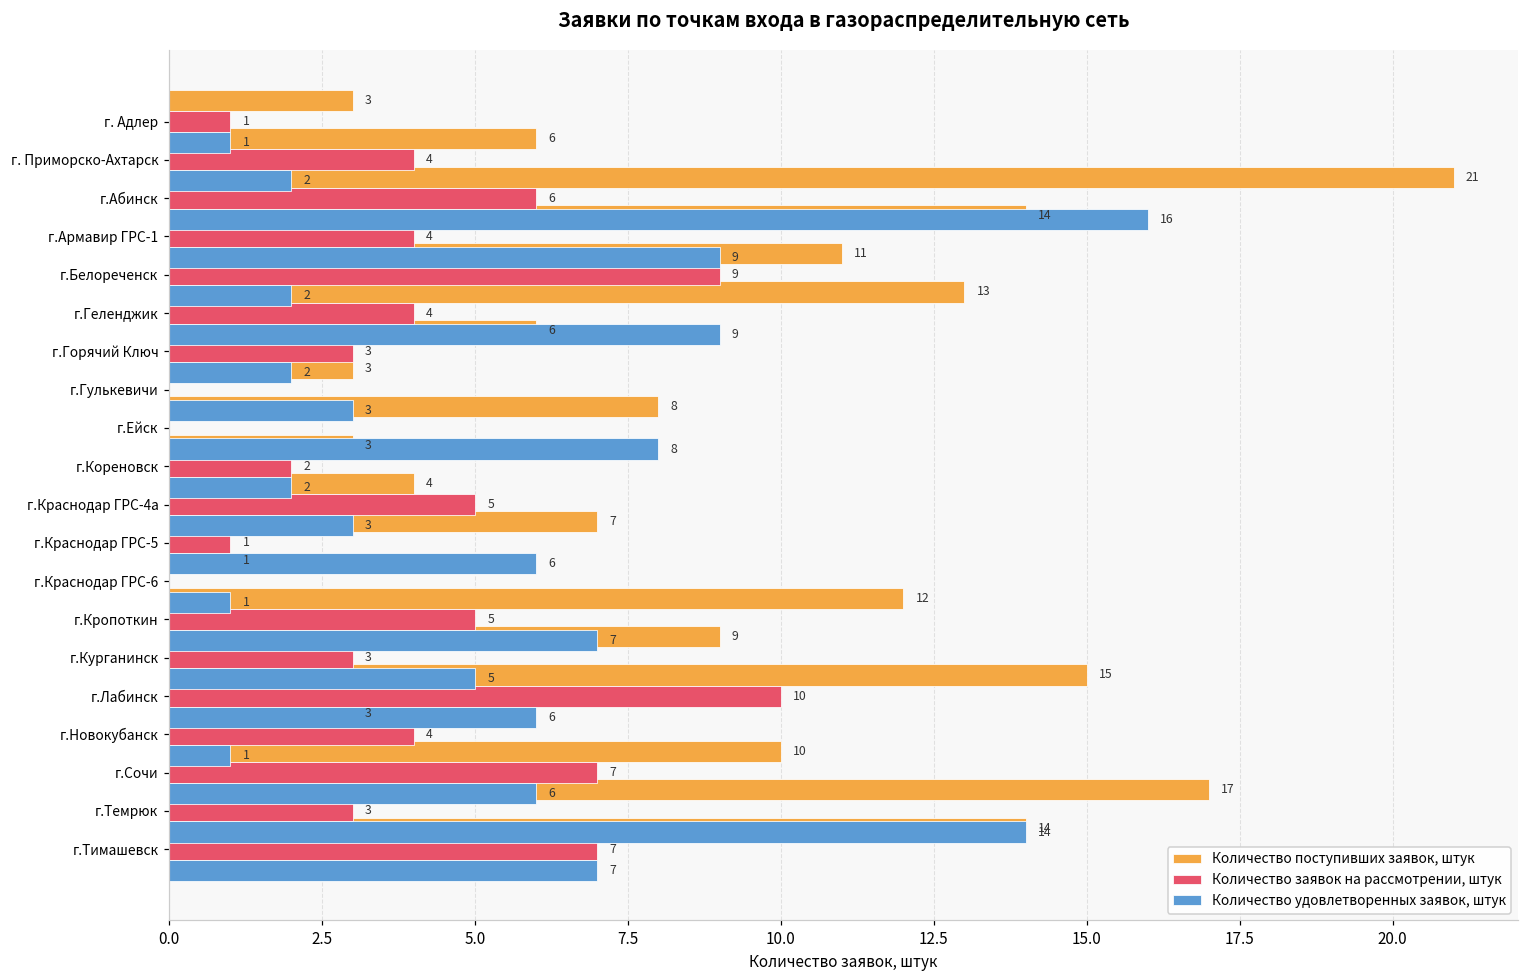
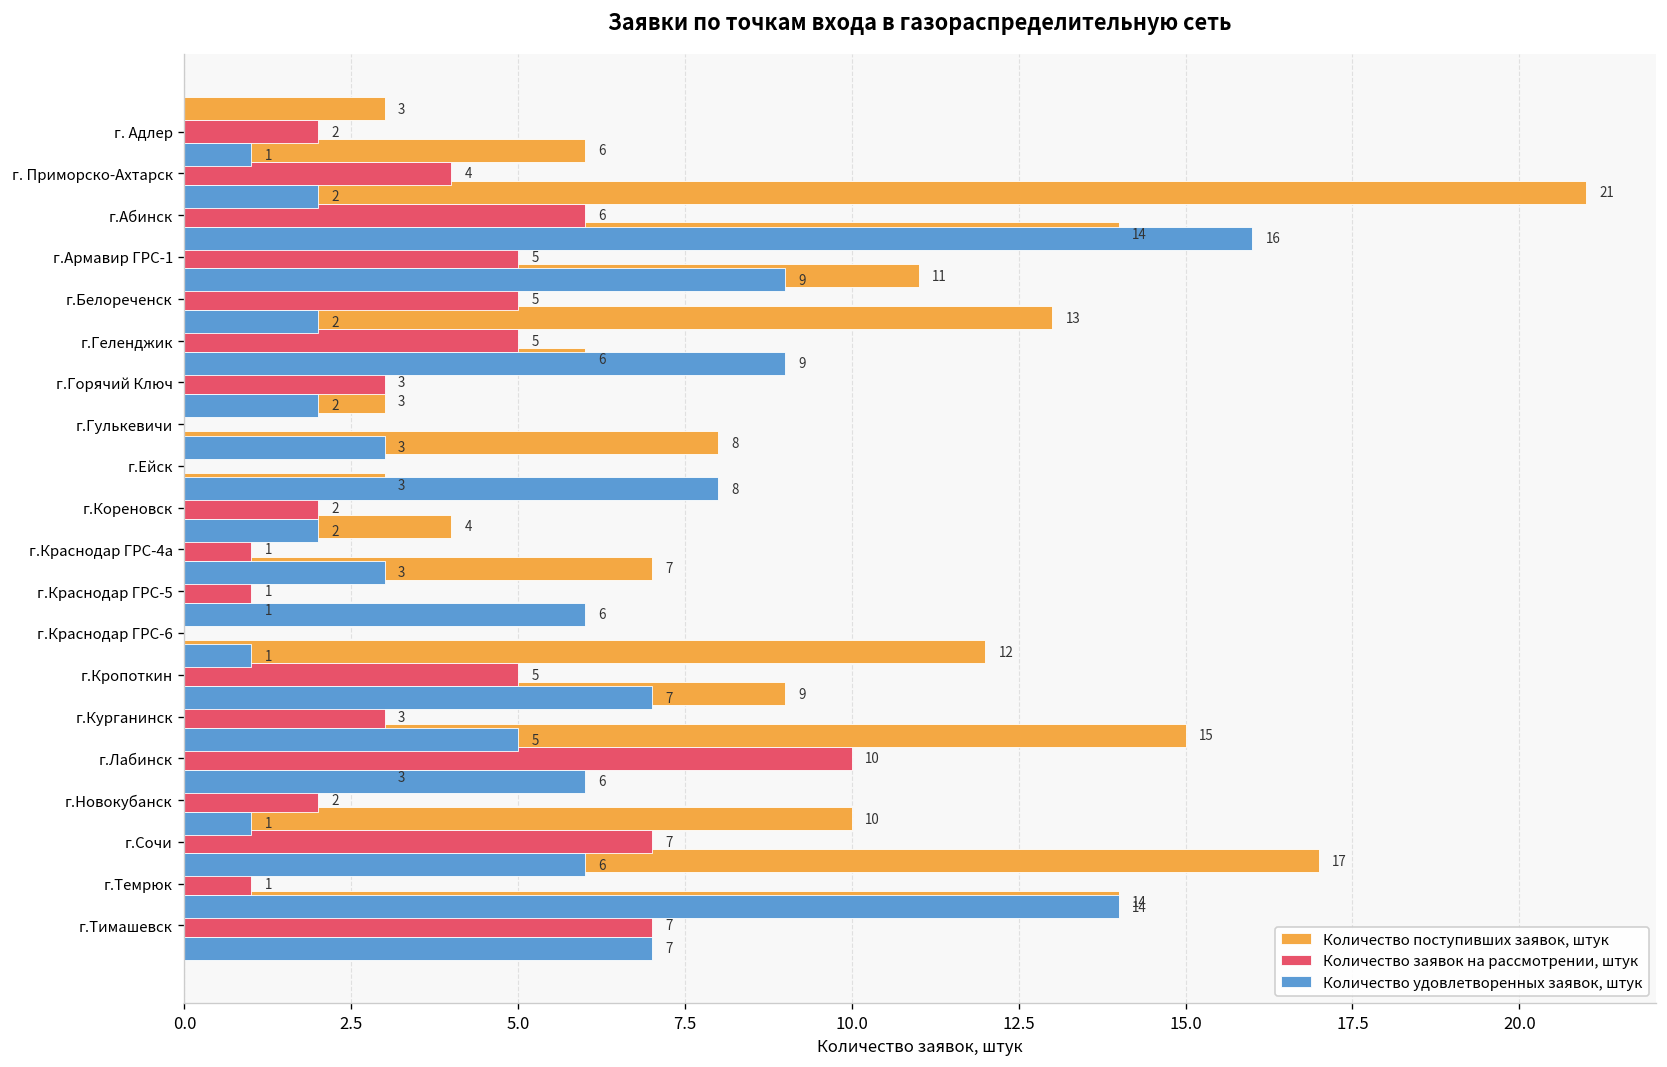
  {
    "Количество заявок на рассмотрении, штук": {
-     "г. Адлер": 1,
+     "г. Адлер": 2,
      "г. Приморско-Ахтарск": 4,
      "г.Абинск": 6,
-     "г.Армавир ГРС-1": 4,
-     "г.Белореченск": 9,
-     "г.Геленджик": 4,
+     "г.Армавир ГРС-1": 5,
+     "г.Белореченск": 5,
+     "г.Геленджик": 5,
      "г.Горячий Ключ": 3,
      "г.Кореновск": 2,
-     "г.Краснодар ГРС-4а": 5,
+     "г.Краснодар ГРС-4а": 1,
      "г.Краснодар ГРС-5": 1,
      "г.Кропоткин": 5,
      "г.Курганинск": 3,
      "г.Лабинск": 10,
-     "г.Новокубанск": 4,
+     "г.Новокубанск": 2,
      "г.Сочи": 7,
-     "г.Темрюк": 3,
+     "г.Темрюк": 1,
      "г.Тимашевск": 7
    }
  }
